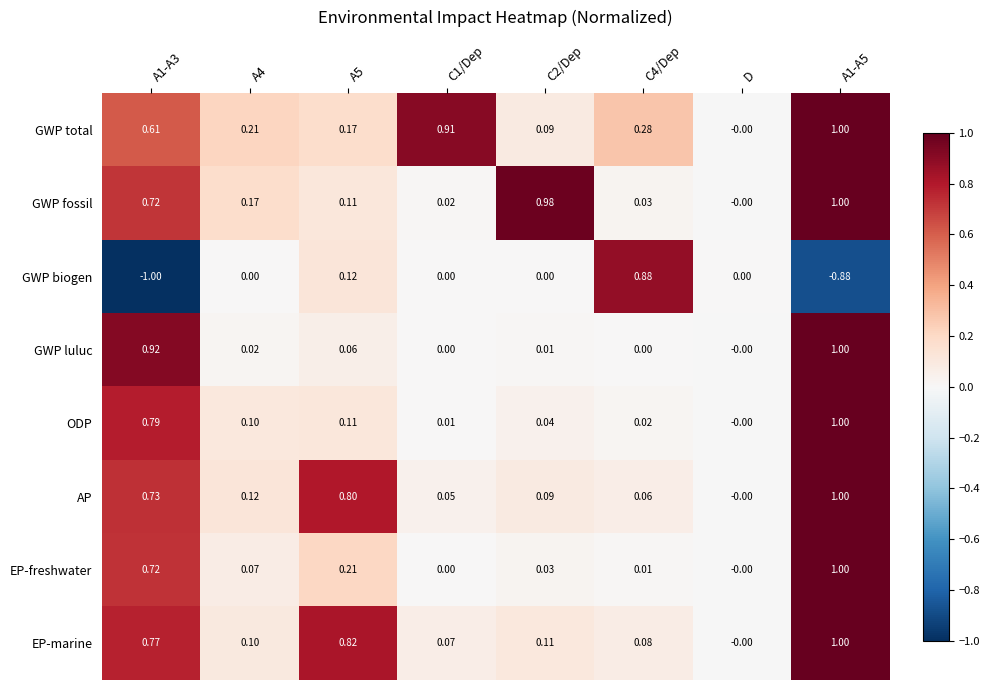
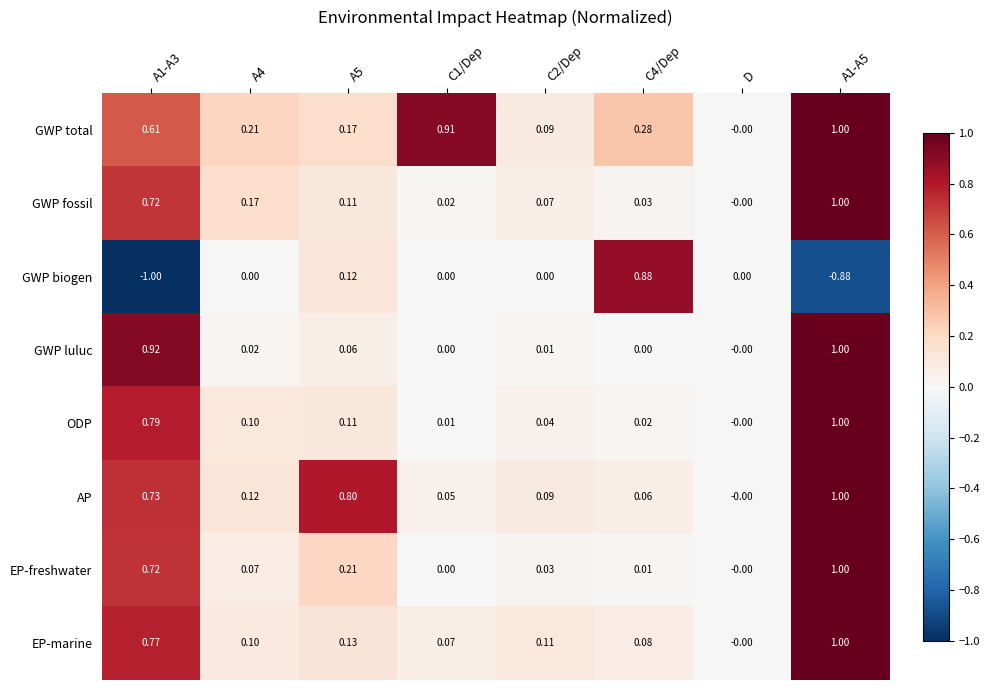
  {
    "GWP total": {
      "A1-A3": 0.61,
      "A4": 0.21,
      "A5": 0.17,
      "C1/Dep": 0.91,
      "C2/Dep": 0.09,
      "C4/Dep": 0.28,
      "D": -0.00,
      "A1-A5": 1.00
    },
    "GWP fossil": {
      "A1-A3": 0.72,
      "A4": 0.17,
      "A5": 0.11,
      "C1/Dep": 0.02,
-     "C2/Dep": 0.98,
+     "C2/Dep": 0.07,
      "C4/Dep": 0.03,
      "D": -0.00,
      "A1-A5": 1.00
    },
    "GWP biogen": {
      "A1-A3": -1.00,
      "A4": 0.00,
      "A5": 0.12,
      "C1/Dep": 0.00,
      "C2/Dep": 0.00,
      "C4/Dep": 0.88,
      "D": 0.00,
      "A1-A5": -0.88
    },
    "GWP luluc": {
      "A1-A3": 0.92,
      "A4": 0.02,
      "A5": 0.06,
      "C1/Dep": 0.00,
      "C2/Dep": 0.01,
      "C4/Dep": 0.00,
      "D": -0.00,
      "A1-A5": 1.00
    },
    "ODP": {
      "A1-A3": 0.79,
      "A4": 0.10,
      "A5": 0.11,
      "C1/Dep": 0.01,
      "C2/Dep": 0.04,
      "C4/Dep": 0.02,
      "D": -0.00,
      "A1-A5": 1.00
    },
    "AP": {
      "A1-A3": 0.73,
      "A4": 0.12,
      "A5": 0.80,
      "C1/Dep": 0.05,
      "C2/Dep": 0.09,
      "C4/Dep": 0.06,
      "D": -0.00,
      "A1-A5": 1.00
    },
    "EP-freshwater": {
      "A1-A3": 0.72,
      "A4": 0.07,
      "A5": 0.21,
      "C1/Dep": 0.00,
      "C2/Dep": 0.03,
      "C4/Dep": 0.01,
      "D": -0.00,
      "A1-A5": 1.00
    },
    "EP-marine": {
      "A1-A3": 0.77,
      "A4": 0.10,
-     "A5": 0.82,
+     "A5": 0.13,
      "C1/Dep": 0.07,
      "C2/Dep": 0.11,
      "C4/Dep": 0.08,
      "D": -0.00,
      "A1-A5": 1.00
    }
  }
